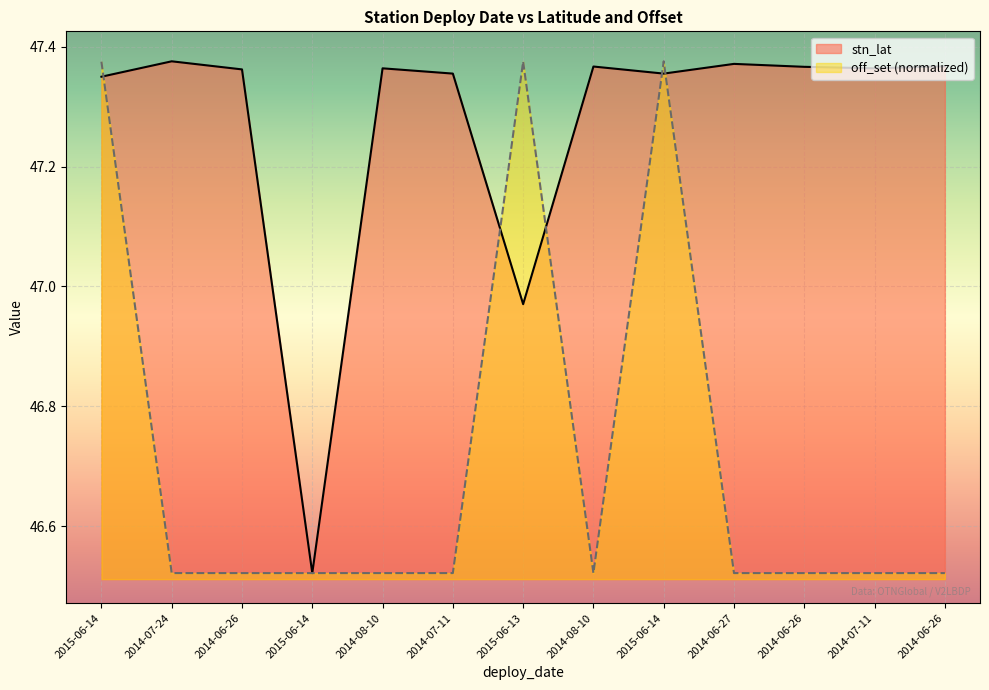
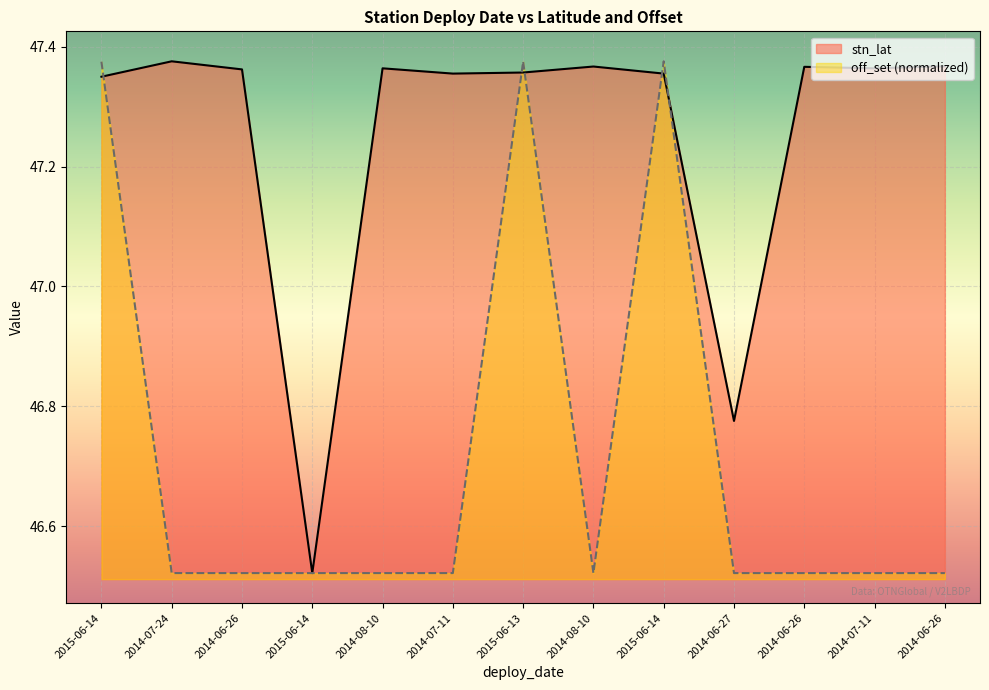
  {
    "stn_lat": {
      "2014-07-24": 47.38,
-     "2015-06-13": 46.97,
-     "2014-06-27": 47.37
+     "2015-06-13": 47.36,
+     "2014-06-27": 46.78
    },
    "off_set (normalized)": {
      "2014-07-24": 46.52,
      "2015-06-13": 47.38,
      "2014-06-27": 46.52
    }
  }
